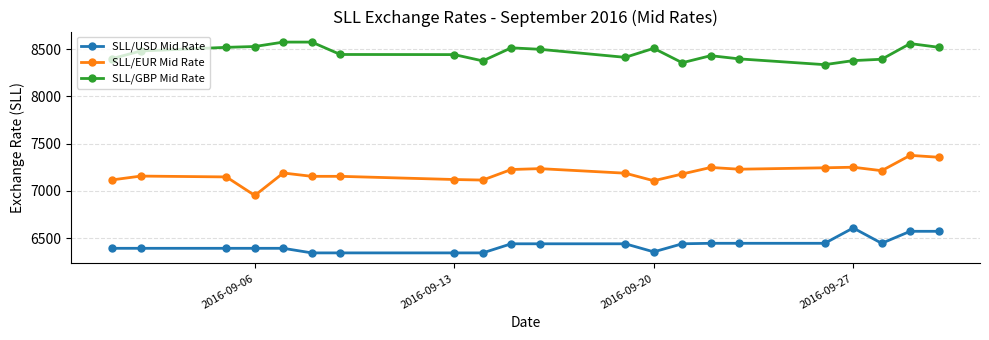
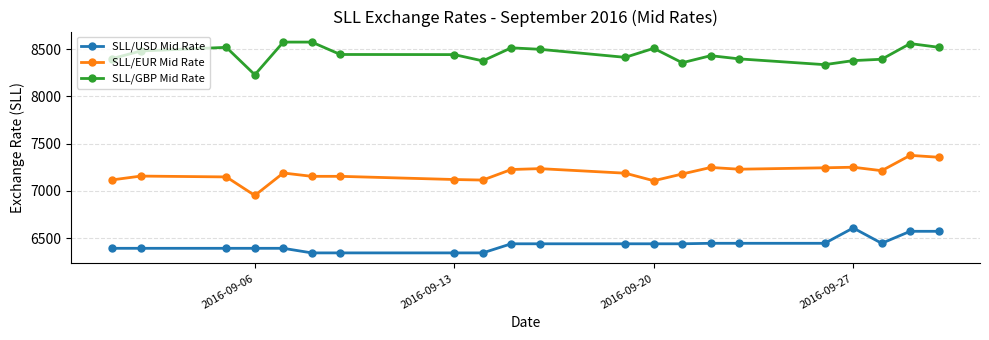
  {
    "SLL/USD Mid Rate": {
      "2016-09-06": 6400,
      "2016-09-13": 6300,
-     "2016-09-20": 6360,
+     "2016-09-20": 6440,
      "2016-09-27": 6600
    },
    "SLL/EUR Mid Rate": {
      "2016-09-06": 7000,
      "2016-09-13": 7100,
      "2016-09-20": 7100,
      "2016-09-27": 7300
    },
    "SLL/GBP Mid Rate": {
-     "2016-09-06": 8500,
+     "2016-09-06": 8200,
      "2016-09-13": 8400,
      "2016-09-20": 8500,
      "2016-09-27": 8400
    }
  }
